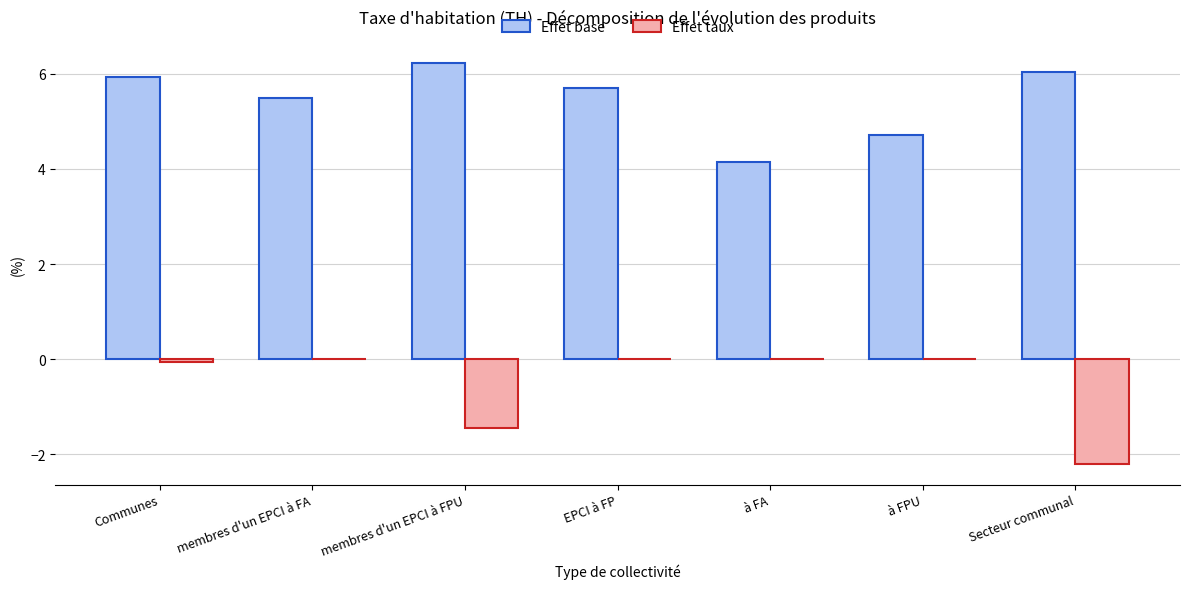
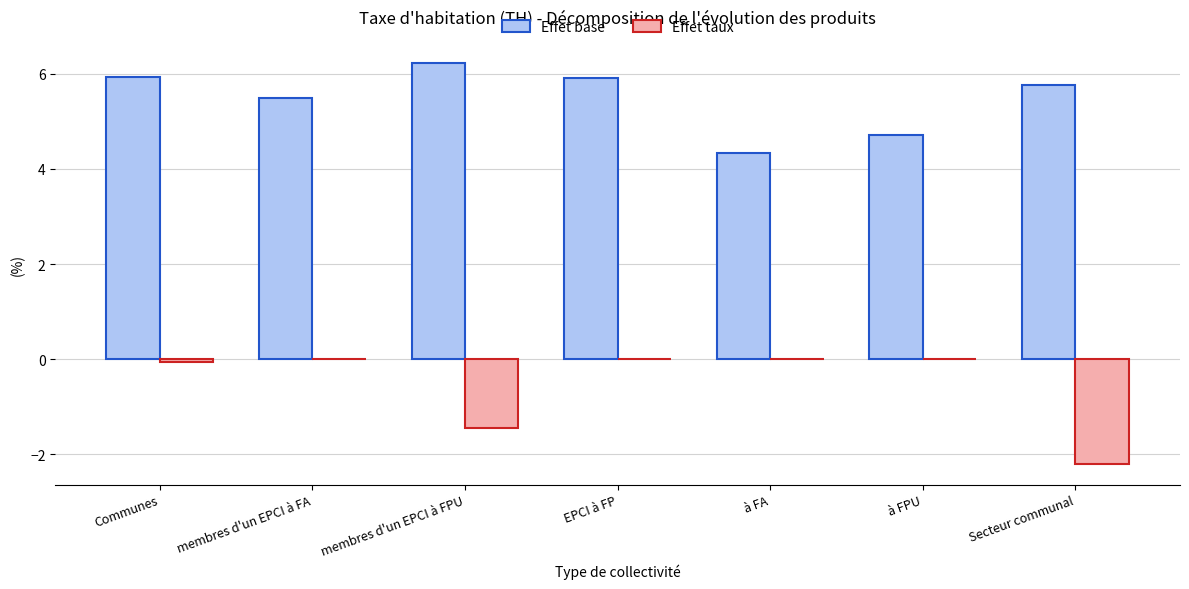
  {
    "Effet base": {
      "Communes": 5.9,
      "membres d'un EPCI à FA": 5.5,
      "membres d'un EPCI à FPU": 6.2,
-     "EPCI à FP": 5.7,
-     "à FA": 4.1,
+     "EPCI à FP": 5.9,
+     "à FA": 4.3,
      "à FPU": 4.7,
-     "Secteur communal": 6.0
+     "Secteur communal": 5.8
    },
    "Effet taux": {
      "membres d'un EPCI à FA": 0.0,
      "membres d'un EPCI à FPU": -1.5,
      "EPCI à FP": 0.0,
      "à FA": 0.0,
      "à FPU": 0.0,
      "Secteur communal": -2.2
    }
  }
